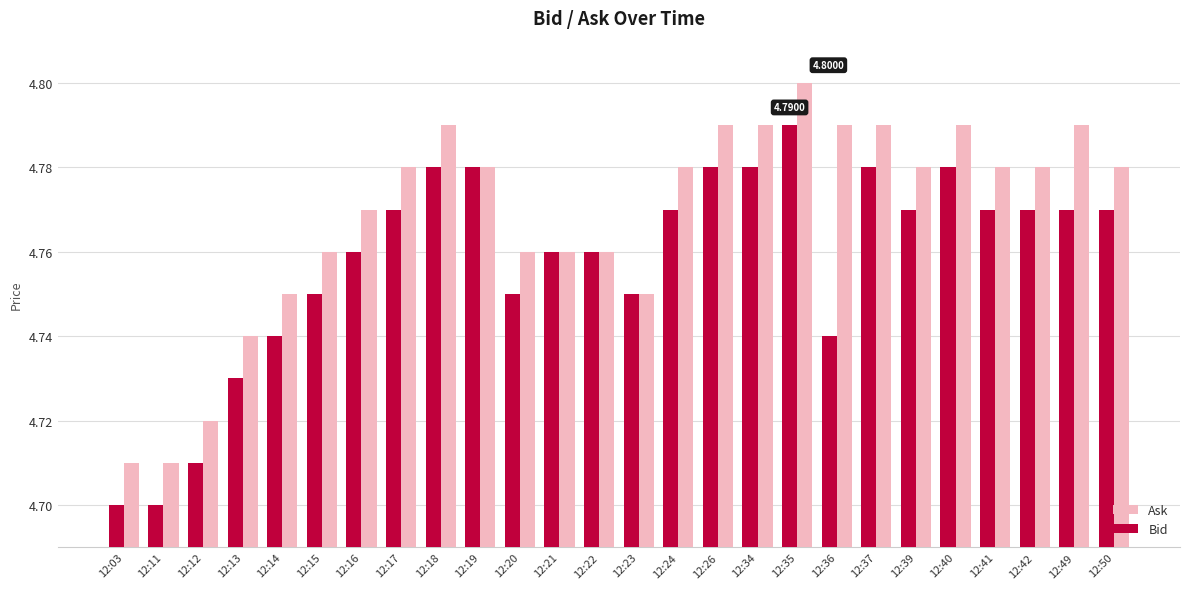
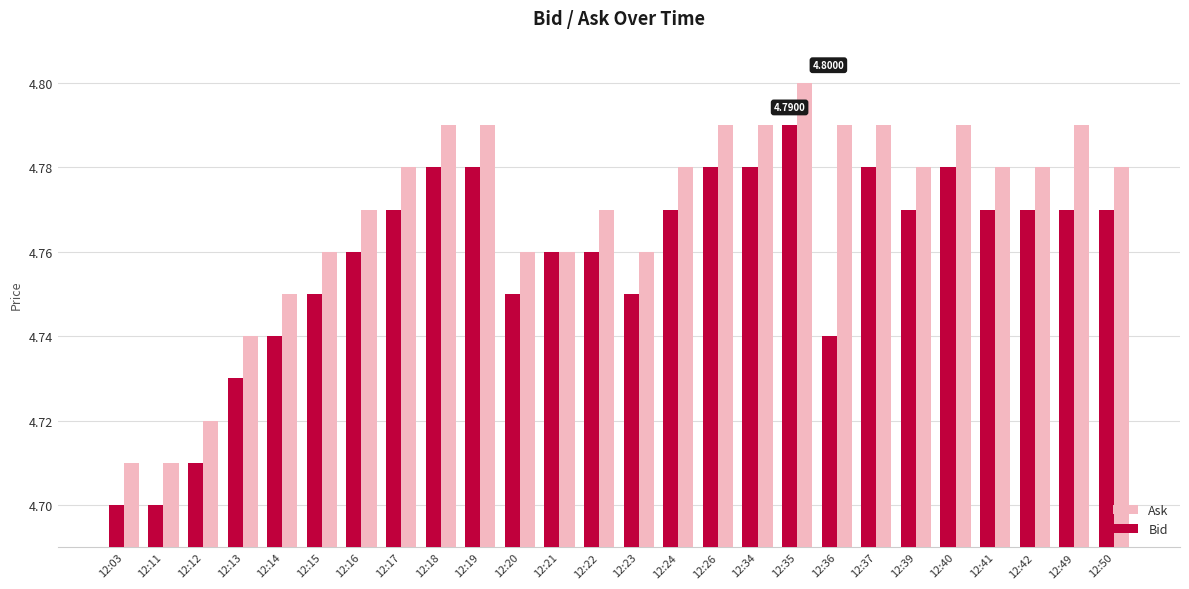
  {
    "Ask": {
      "12:03": 4.71,
      "12:11": 4.71,
      "12:12": 4.72,
      "12:13": 4.74,
      "12:14": 4.75,
      "12:15": 4.76,
      "12:16": 4.77,
      "12:17": 4.78,
      "12:18": 4.79,
-     "12:19": 4.78,
+     "12:19": 4.79,
      "12:20": 4.76,
      "12:21": 4.76,
-     "12:22": 4.76,
-     "12:23": 4.75,
+     "12:22": 4.77,
+     "12:23": 4.76,
      "12:24": 4.78,
      "12:26": 4.79,
      "12:36": 4.79,
      "12:37": 4.79,
      "12:39": 4.78,
      "12:40": 4.79,
      "12:41": 4.78,
      "12:42": 4.78,
      "12:49": 4.79,
      "12:50": 4.78
    },
    "Bid": {
      "12:03": 4.70,
      "12:11": 4.70,
      "12:12": 4.71,
      "12:13": 4.73,
      "12:14": 4.74,
      "12:15": 4.75,
      "12:16": 4.76,
      "12:17": 4.77,
      "12:18": 4.78,
      "12:19": 4.78,
      "12:20": 4.75,
      "12:21": 4.76,
      "12:22": 4.76,
      "12:23": 4.75,
      "12:24": 4.77,
      "12:26": 4.78,
      "12:34": 4.78,
      "12:36": 4.74,
      "12:37": 4.78,
      "12:39": 4.77,
      "12:40": 4.78,
      "12:41": 4.77,
      "12:42": 4.77,
      "12:49": 4.77,
      "12:50": 4.77
    }
  }
